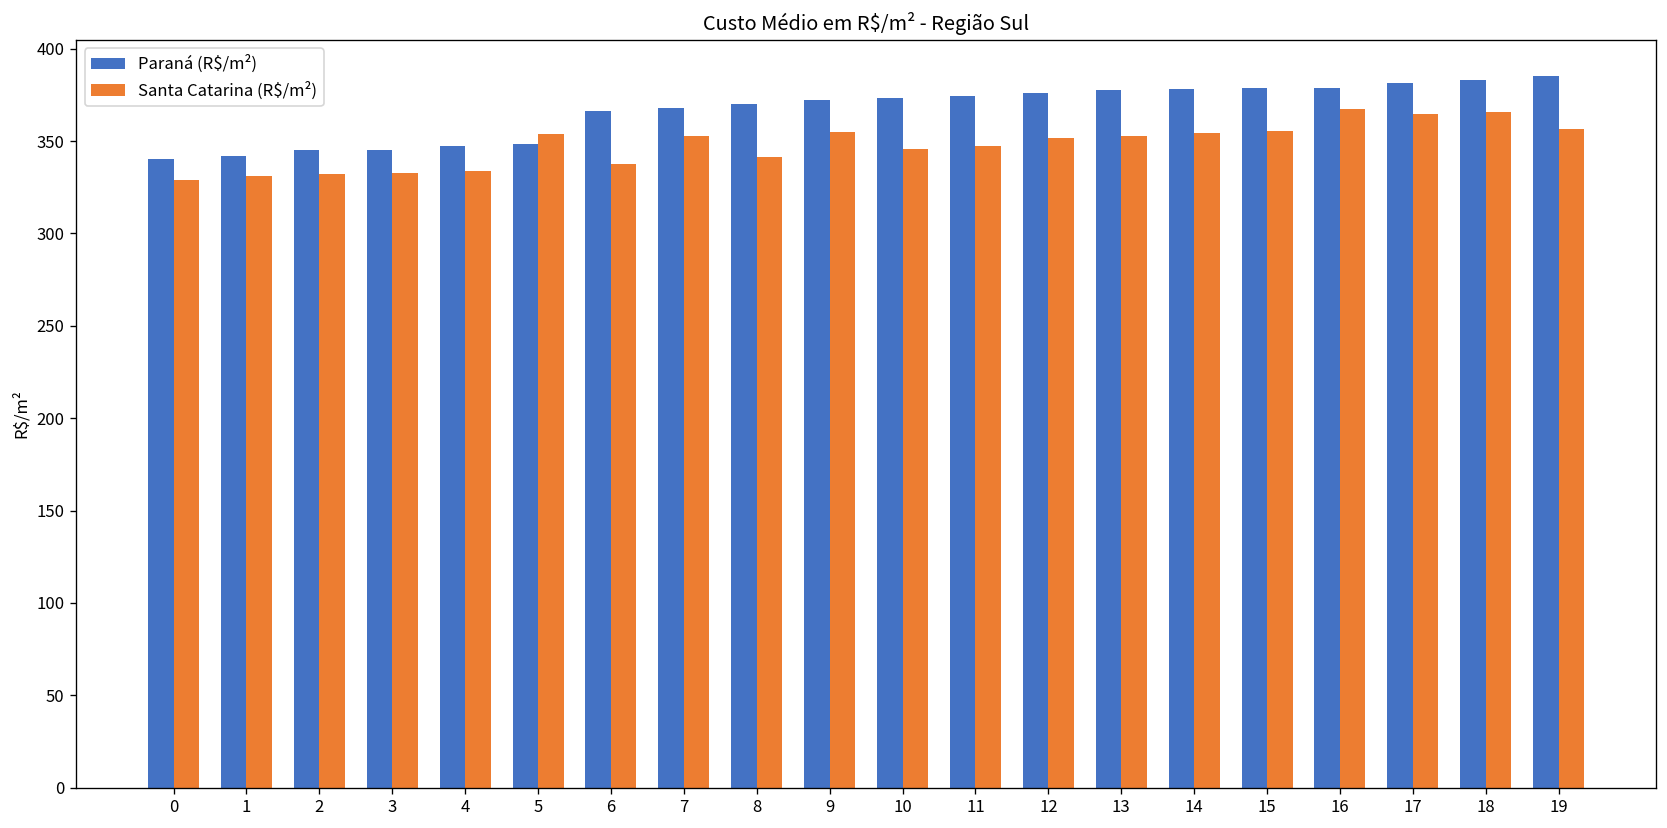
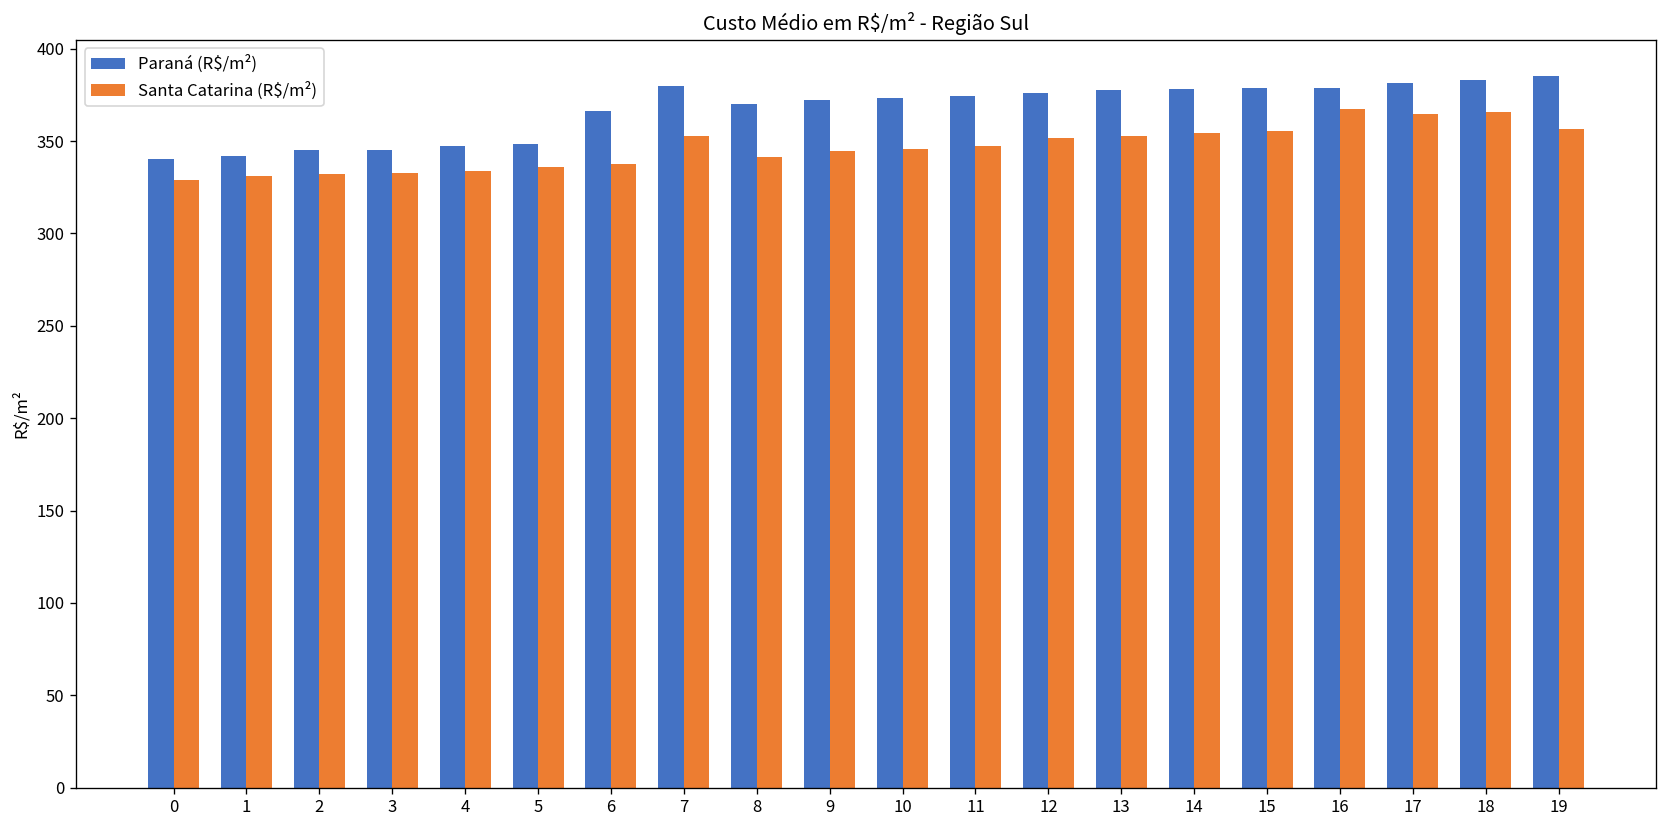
  {
    "Paraná (R$/m²)": {
      "0": 340,
      "1": 342,
      "2": 345,
      "3": 345,
      "4": 347,
      "5": 348,
      "6": 366,
-     "7": 368,
+     "7": 380,
      "8": 370,
      "9": 372,
      "10": 374,
      "11": 375,
      "12": 376,
      "13": 378,
      "14": 378,
      "15": 379,
      "16": 379,
      "17": 382,
      "18": 383,
      "19": 385
    },
    "Santa Catarina (R$/m²)": {
      "0": 329,
      "1": 331,
      "2": 332,
      "3": 333,
      "4": 334,
-     "5": 354,
+     "5": 336,
      "6": 338,
      "7": 353,
      "8": 342,
-     "9": 355,
+     "9": 345,
      "10": 346,
      "11": 347,
      "12": 352,
      "13": 353,
      "14": 355,
      "15": 355,
      "16": 367,
      "17": 365,
      "18": 366,
      "19": 357
    }
  }
